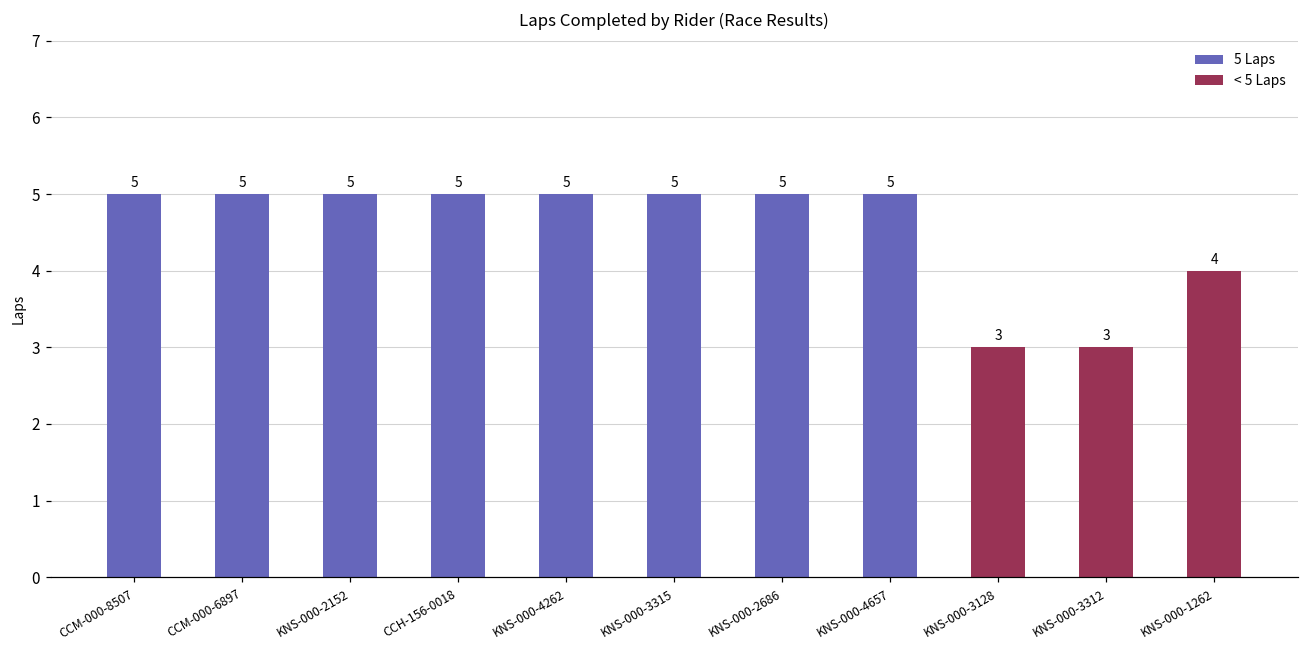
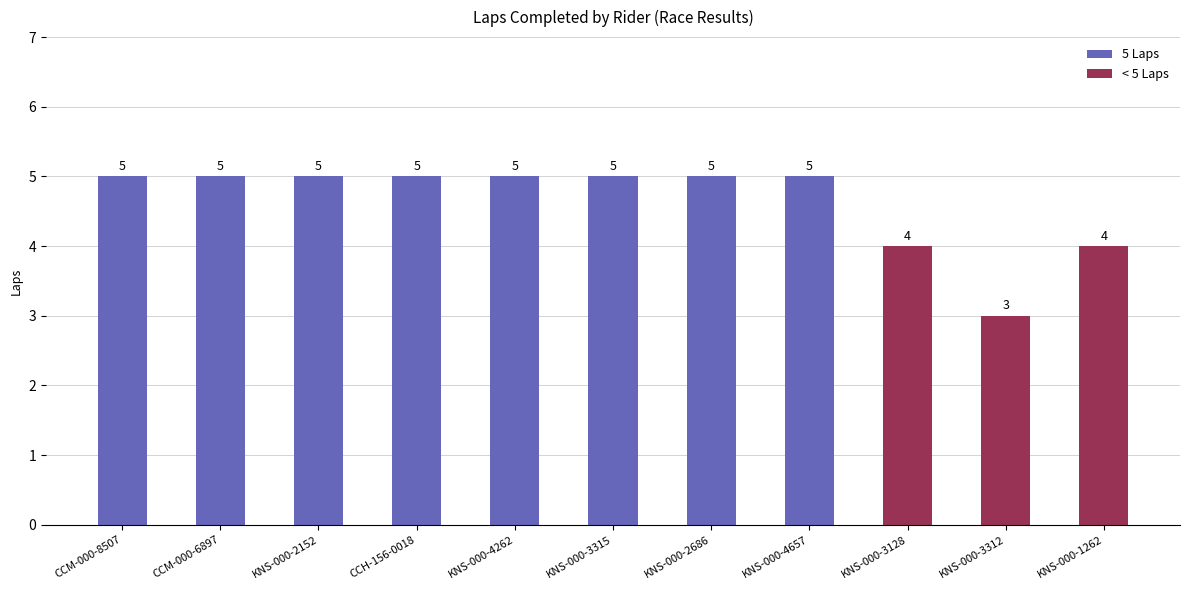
  {
    "5 Laps": {
      "CCM-000-8507": 5,
      "CCM-000-6897": 5,
      "KNS-000-2152": 5,
      "CCH-156-0018": 5,
      "KNS-000-4262": 5,
      "KNS-000-3315": 5,
      "KNS-000-2686": 5,
      "KNS-000-4657": 5
    },
    "< 5 Laps": {
-     "KNS-000-3128": 3,
+     "KNS-000-3128": 4,
      "KNS-000-3312": 3,
      "KNS-000-1262": 4
    }
  }
